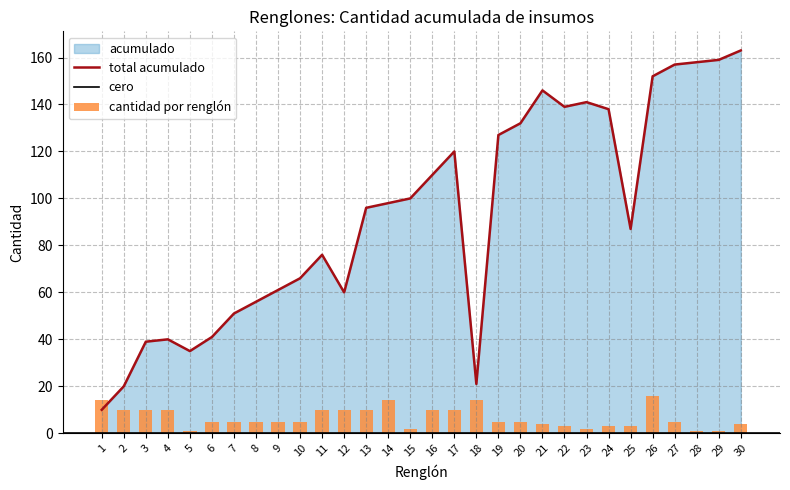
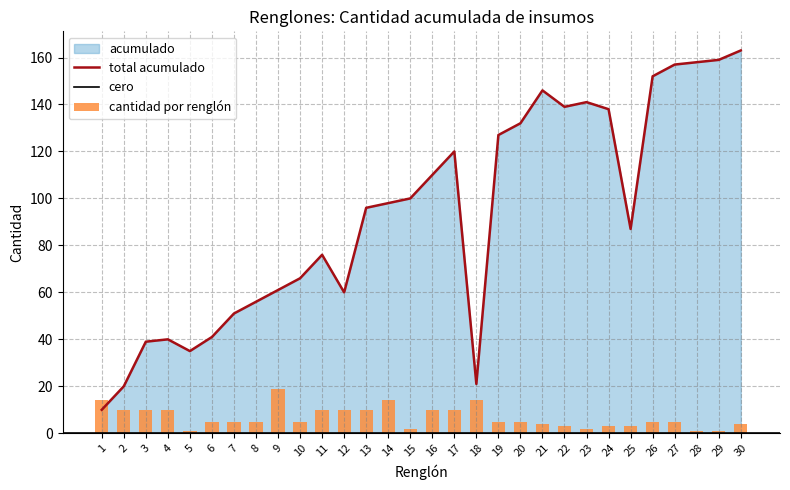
  {
    "acumulado": {
      "1": 10,
      "2": 20,
      "3": 39,
      "4": 40,
      "5": 35,
      "6": 41,
      "7": 51,
      "8": 56,
      "9": 61,
      "10": 66,
      "11": 76,
      "12": 60,
      "13": 96,
      "14": 98,
      "15": 100,
      "16": 110,
      "17": 120,
      "18": 21,
      "19": 127,
      "20": 132,
      "21": 146,
      "22": 139,
      "23": 141,
      "24": 138,
      "25": 87,
      "26": 152,
      "27": 157,
      "28": 158,
      "29": 159,
      "30": 163
    },
    "cantidad por renglón": {
      "1": 14,
      "2": 10,
      "3": 10,
      "4": 10,
      "6": 5,
      "7": 5,
      "8": 5,
-     "9": 5,
+     "9": 19,
      "10": 5,
      "11": 10,
      "12": 10,
      "13": 10,
      "14": 14,
      "15": 2,
      "16": 10,
      "17": 10,
      "18": 14,
      "19": 5,
      "20": 5,
      "21": 4,
      "22": 3,
      "23": 2,
      "24": 3,
      "25": 3,
-     "26": 16,
+     "26": 5,
      "27": 5,
      "30": 4
    }
  }
